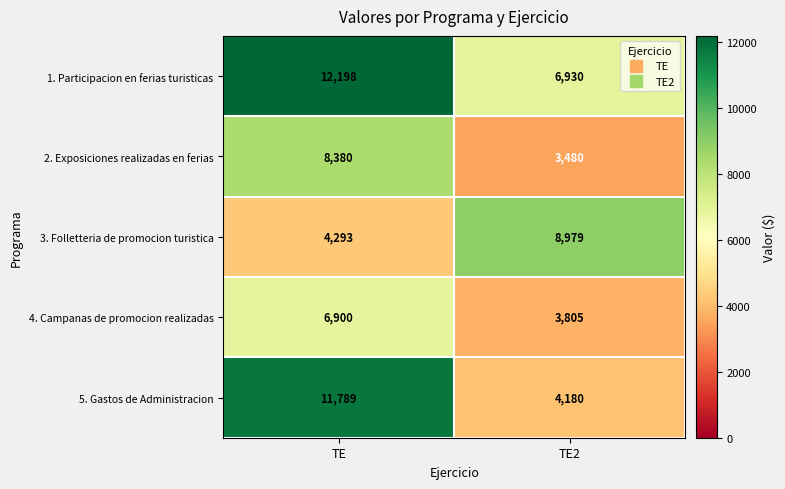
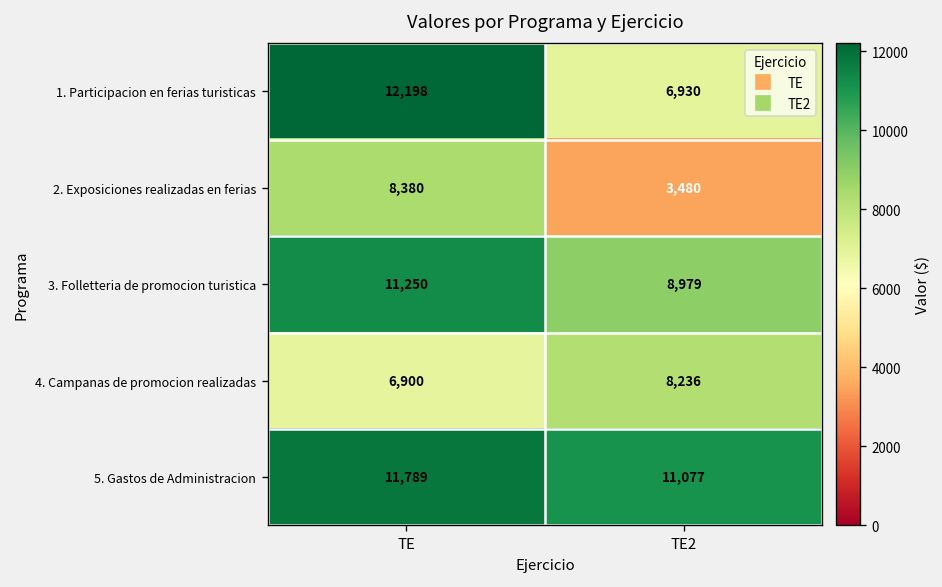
  {
    "1. Participacion en ferias turisticas": {
      "TE": "12,198",
      "TE2": "6,930"
    },
    "2. Exposiciones realizadas en ferias": {
      "TE": "8,380",
      "TE2": "3,480"
    },
    "3. Folletteria de promocion turistica": {
-     "TE": "4,293",
+     "TE": "11,250",
      "TE2": "8,979"
    },
    "4. Campanas de promocion realizadas": {
      "TE": "6,900",
-     "TE2": "3,805"
+     "TE2": "8,236"
    },
    "5. Gastos de Administracion": {
      "TE": "11,789",
-     "TE2": "4,180"
+     "TE2": "11,077"
    }
  }
